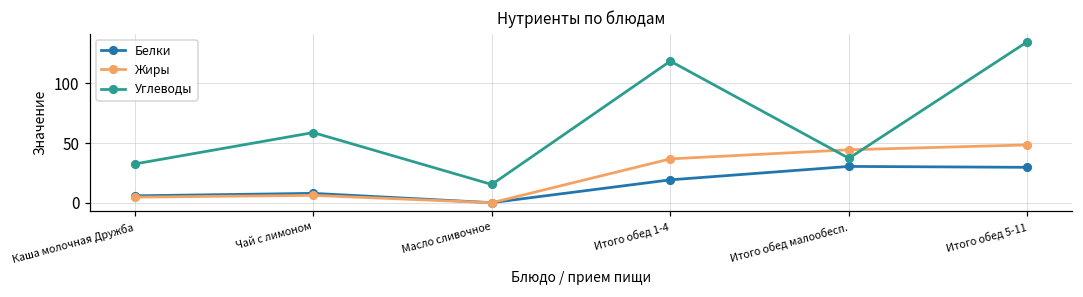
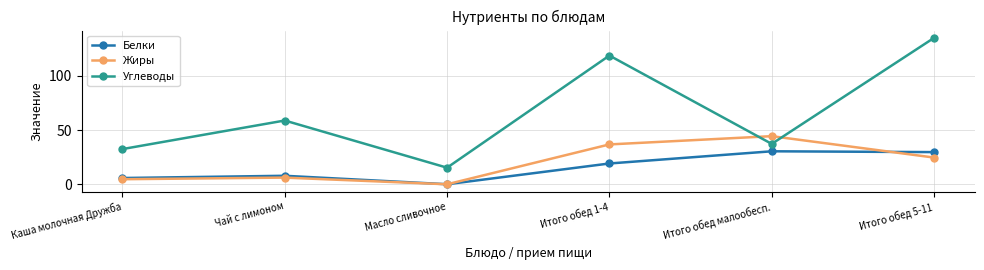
  {
    "Жиры": {
      "Итого обед 1-4": 37,
      "Итого обед малообесп.": 44,
-     "Итого обед 5-11": 48
+     "Итого обед 5-11": 25
    }
  }
